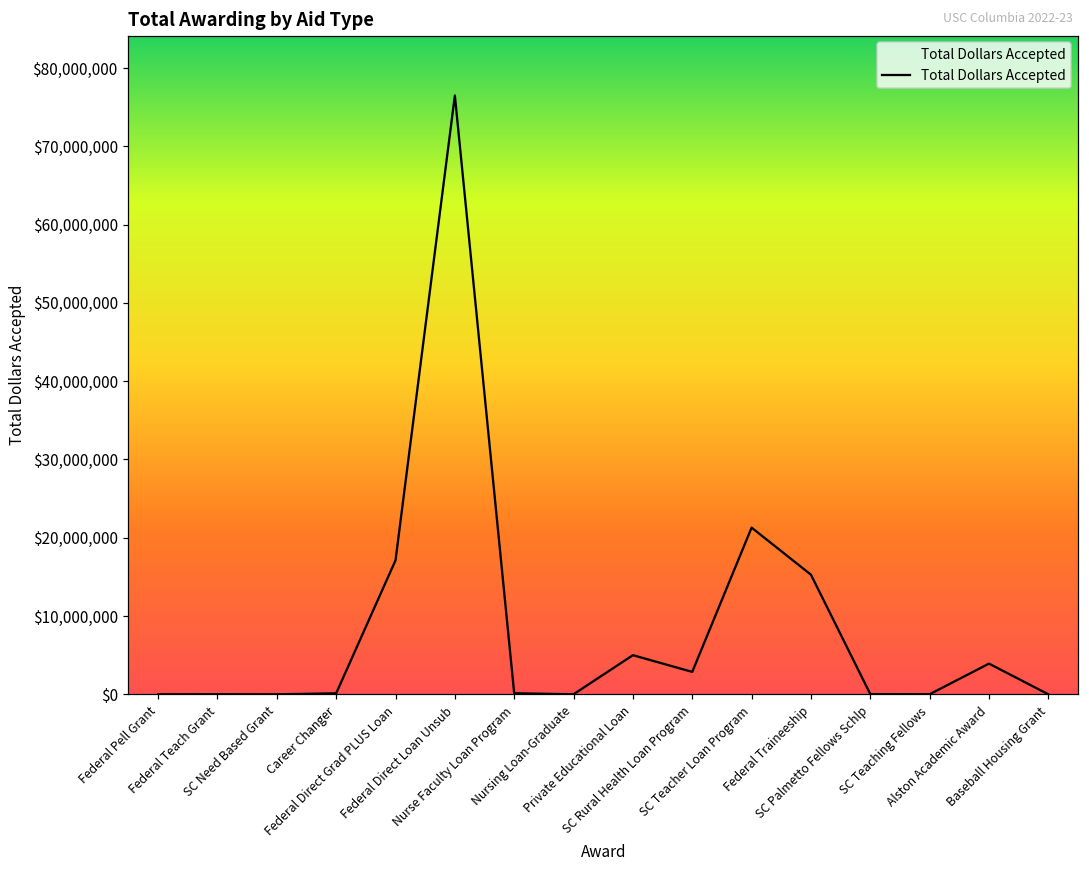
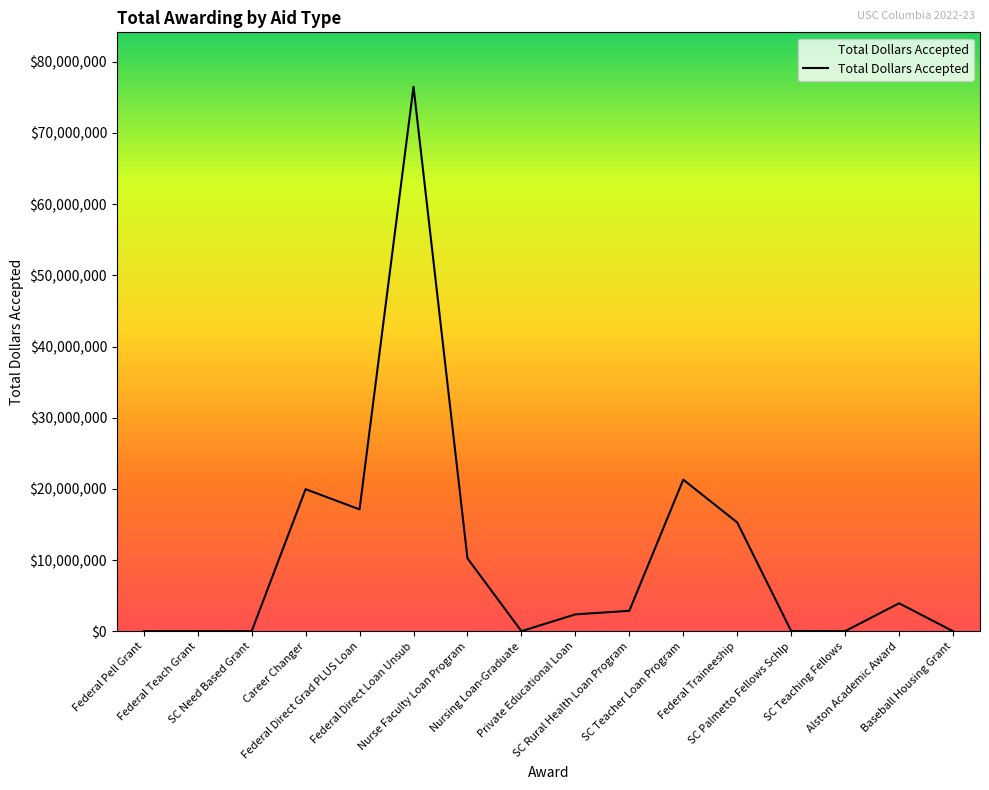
  {
    "Federal Pell Grant": "$0",
    "Federal Teach Grant": "$0",
    "SC Need Based Grant": "$0",
-   "Career Changer": "$0",
+   "Career Changer": "$20,000,000",
    "Federal Direct Grad PLUS Loan": "$17,000,000",
    "Federal Direct Loan Unsub": "$76,000,000",
-   "Nurse Faculty Loan Program": "$0",
+   "Nurse Faculty Loan Program": "$10,000,000",
    "Nursing Loan-Graduate": "$0",
-   "Private Educational Loan": "$5,000,000",
+   "Private Educational Loan": "$2,000,000",
    "SC Rural Health Loan Program": "$3,000,000",
    "SC Teacher Loan Program": "$21,000,000",
    "Federal Traineeship": "$15,000,000",
    "SC Palmetto Fellows Schlp": "$0",
    "SC Teaching Fellows": "$0",
    "Alston Academic Award": "$4,000,000",
    "Baseball Housing Grant": "$0"
  }
